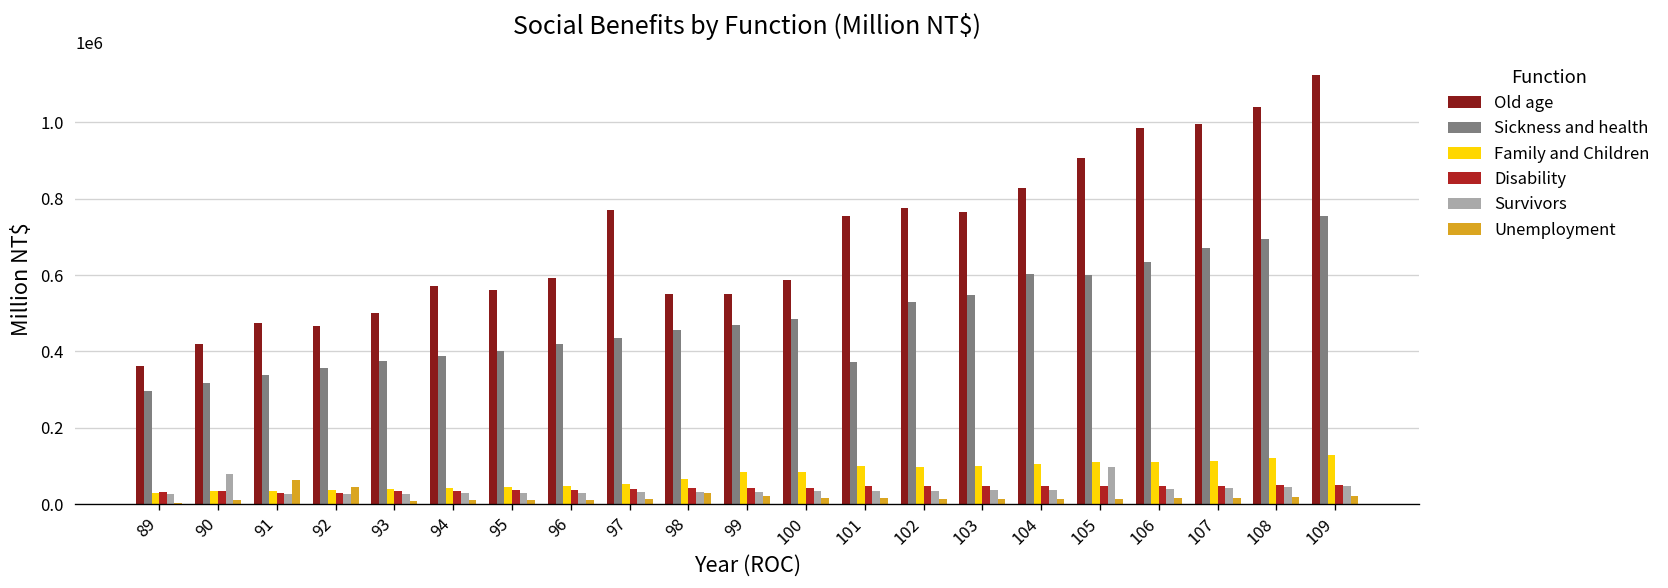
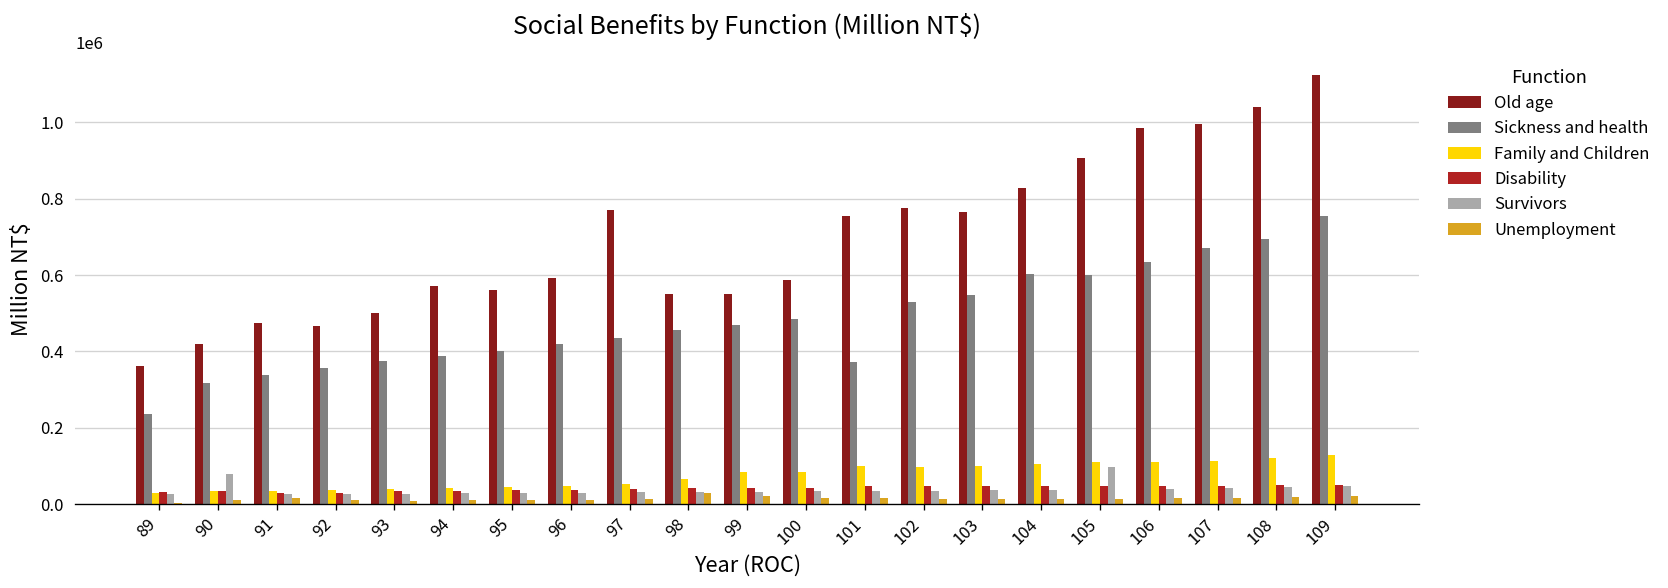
  {
    "Sickness and health": {
-     "89": 300000,
+     "89": 240000,
      "90": 320000,
      "91": 340000,
      "92": 360000,
      "93": 370000,
      "94": 390000,
      "95": 400000,
      "96": 420000,
      "97": 440000,
      "98": 460000,
      "99": 470000,
      "100": 480000,
      "101": 370000,
      "102": 530000,
      "103": 550000,
      "104": 600000,
      "105": 600000,
      "106": 630000,
      "107": 670000,
      "108": 690000,
      "109": 750000
    },
    "Family and Children": {
      "89": 30000,
      "90": 30000,
      "91": 40000,
      "92": 40000,
      "93": 40000,
      "94": 40000,
      "95": 40000,
      "96": 50000,
      "97": 50000,
      "98": 70000,
      "99": 80000,
      "100": 80000,
      "101": 100000,
      "102": 100000,
      "103": 100000,
      "104": 110000,
      "105": 110000,
      "106": 110000,
      "107": 110000,
      "108": 120000,
      "109": 130000
    },
    "Survivors": {
      "89": 30000,
      "90": 80000,
      "91": 30000,
      "92": 30000,
      "93": 30000,
      "94": 30000,
      "95": 30000,
      "96": 30000,
      "97": 30000,
      "98": 30000,
      "99": 30000,
      "100": 30000,
      "101": 30000,
      "102": 30000,
      "103": 40000,
      "104": 40000,
      "105": 100000,
      "106": 40000,
      "107": 40000,
      "108": 50000,
      "109": 50000
    },
    "Unemployment": {
      "90": 10000,
-     "91": 60000,
-     "92": 50000,
+     "91": 20000,
+     "92": 10000,
      "93": 10000,
      "94": 10000,
      "95": 10000,
      "96": 10000,
      "97": 10000,
      "98": 30000,
      "99": 20000,
      "100": 20000,
      "101": 20000,
      "102": 10000,
      "103": 10000,
      "104": 10000,
      "105": 10000,
      "106": 20000,
      "107": 20000,
      "108": 20000,
      "109": 20000
    }
  }
